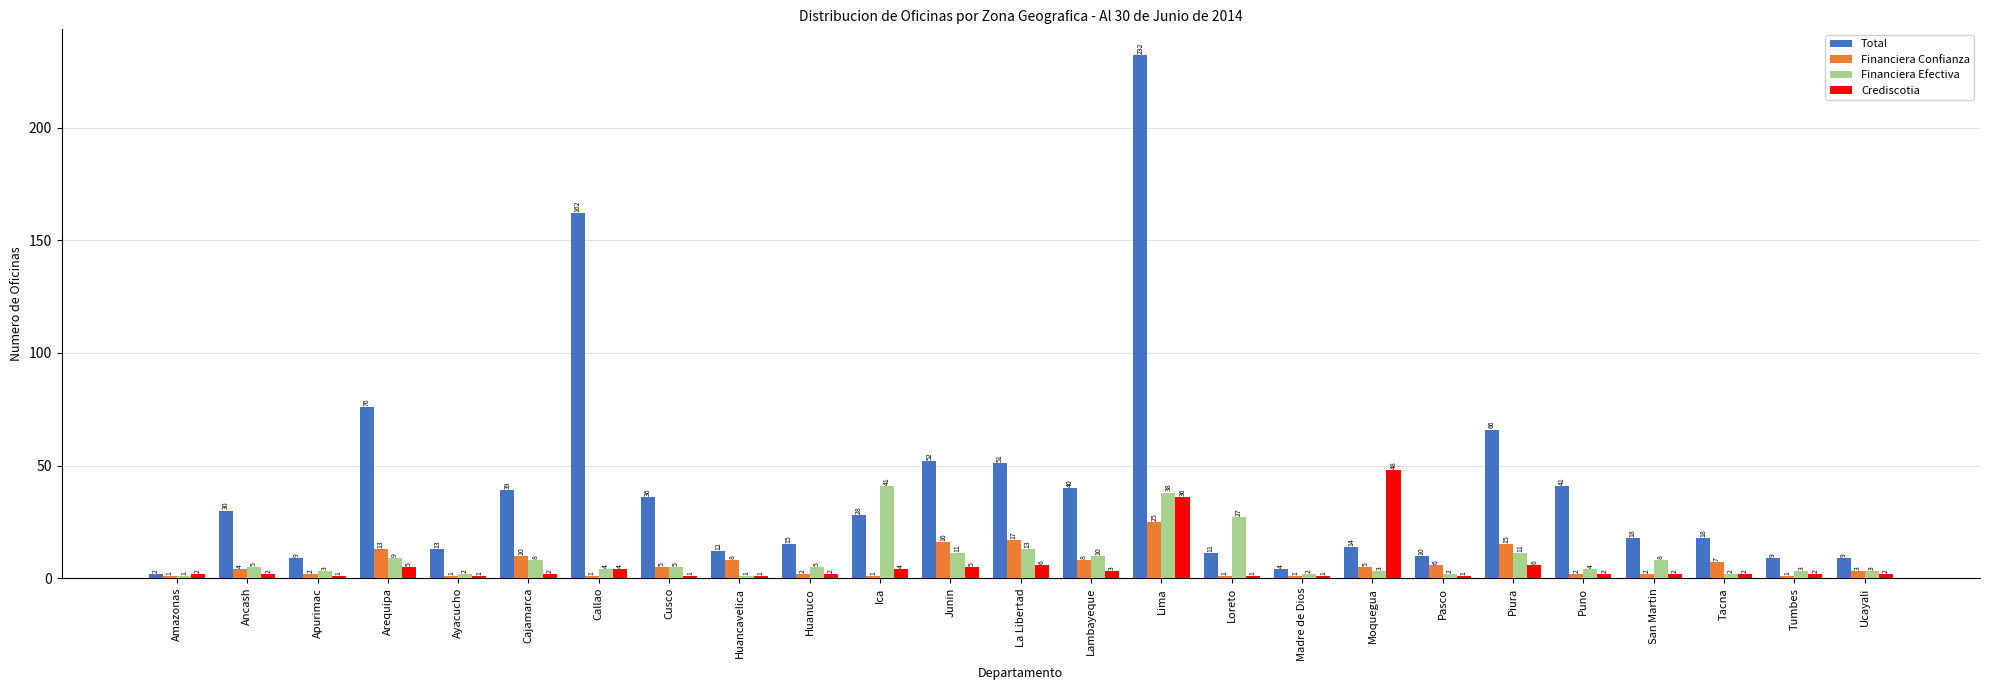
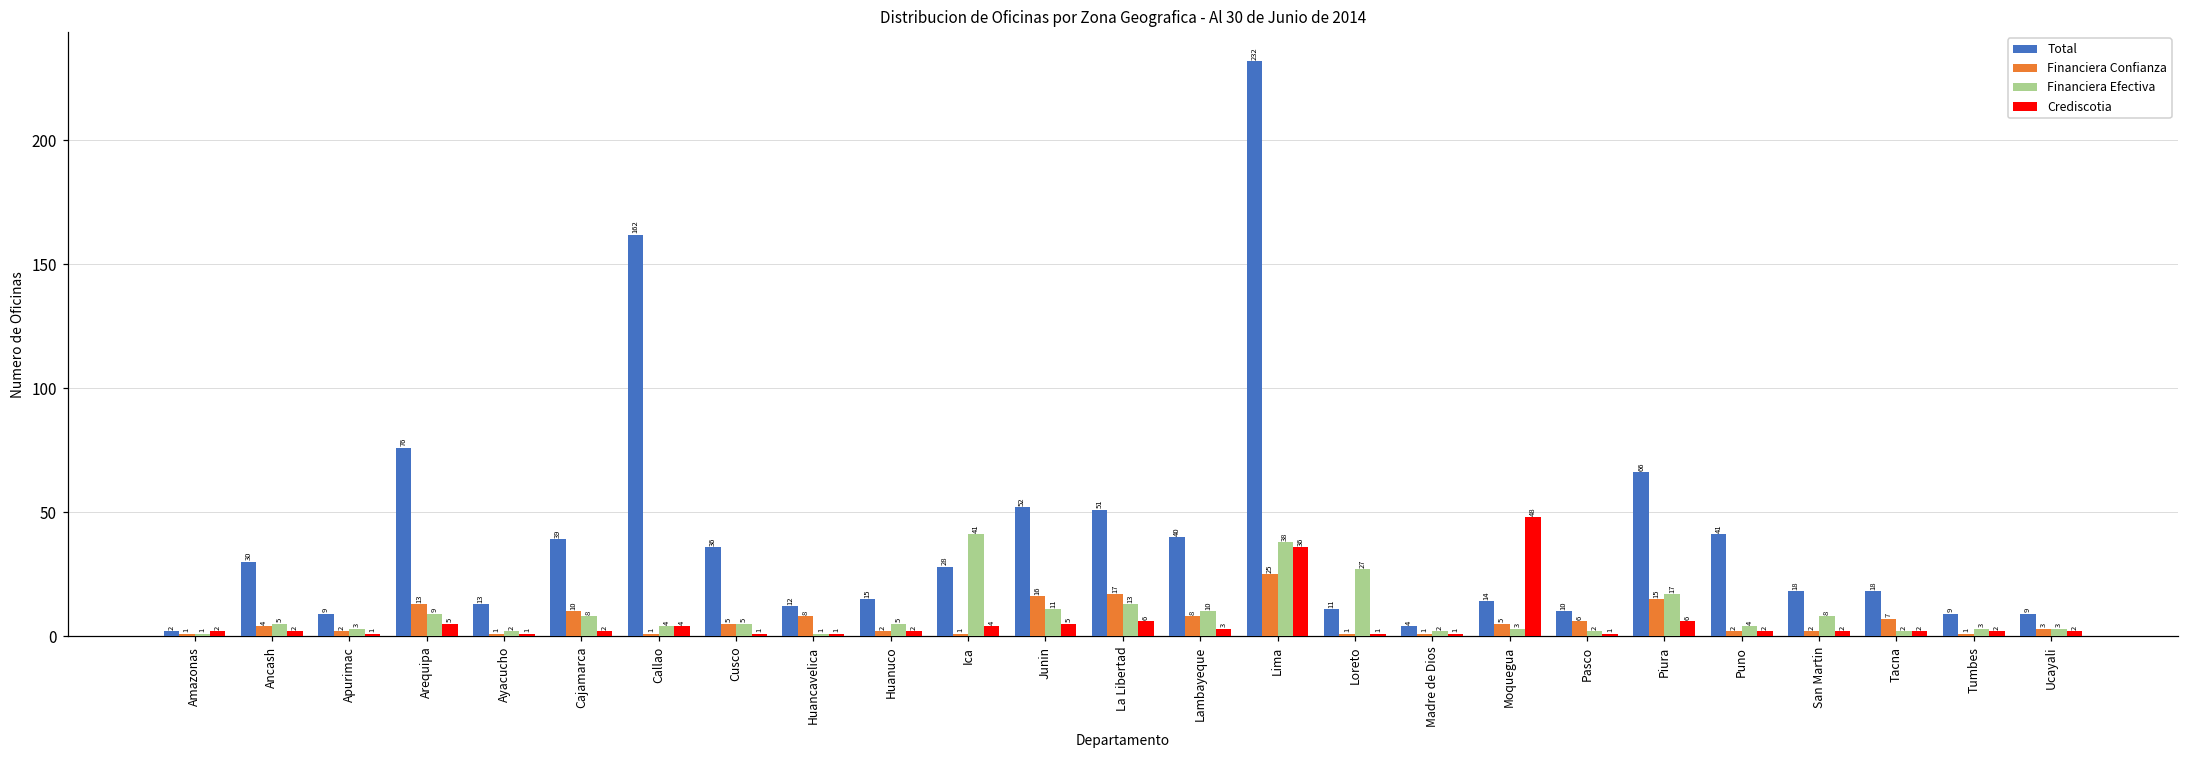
  {
    "Total": {
      "Amazonas": 2,
      "Ancash": 30,
      "Apurimac": 9,
      "Arequipa": 76,
      "Ayacucho": 13,
      "Cajamarca": 39,
      "Callao": 162,
      "Cusco": 36,
      "Huancavelica": 12,
      "Huanuco": 15,
      "Ica": 28,
      "Junin": 52,
      "La Libertad": 51,
      "Lambayeque": 40,
      "Lima": 232,
      "Loreto": 11,
      "Madre de Dios": 4,
      "Moquegua": 14,
      "Pasco": 10,
      "Piura": 66,
      "Puno": 41,
      "San Martin": 18,
      "Tacna": 18,
      "Tumbes": 9,
      "Ucayali": 9
    },
    "Financiera Confianza": {
      "Amazonas": 1,
      "Ancash": 4,
      "Apurimac": 2,
      "Arequipa": 13,
      "Ayacucho": 1,
      "Cajamarca": 10,
      "Callao": 1,
      "Cusco": 5,
      "Huancavelica": 8,
      "Huanuco": 2,
      "Ica": 1,
      "Junin": 16,
      "La Libertad": 17,
      "Lambayeque": 8,
      "Lima": 25,
      "Loreto": 1,
      "Madre de Dios": 1,
      "Moquegua": 5,
      "Pasco": 6,
      "Piura": 15,
      "Puno": 2,
      "San Martin": 2,
      "Tacna": 7,
      "Tumbes": 1,
      "Ucayali": 3
    },
    "Financiera Efectiva": {
      "Amazonas": 1,
      "Ancash": 5,
      "Apurimac": 3,
      "Arequipa": 9,
      "Ayacucho": 2,
      "Cajamarca": 8,
      "Callao": 4,
      "Cusco": 5,
      "Huancavelica": 1,
      "Huanuco": 5,
      "Ica": 41,
      "Junin": 11,
      "La Libertad": 13,
      "Lambayeque": 10,
      "Lima": 38,
      "Loreto": 27,
      "Madre de Dios": 2,
      "Moquegua": 3,
      "Pasco": 2,
-     "Piura": 11,
+     "Piura": 17,
      "Puno": 4,
      "San Martin": 8,
      "Tacna": 2,
      "Tumbes": 3,
      "Ucayali": 3
    },
    "Crediscotia": {
      "Amazonas": 2,
      "Ancash": 2,
      "Apurimac": 1,
      "Arequipa": 5,
      "Ayacucho": 1,
      "Cajamarca": 2,
      "Callao": 4,
      "Cusco": 1,
      "Huancavelica": 1,
      "Huanuco": 2,
      "Ica": 4,
      "Junin": 5,
      "La Libertad": 6,
      "Lambayeque": 3,
      "Lima": 36,
      "Loreto": 1,
      "Madre de Dios": 1,
      "Moquegua": 48,
      "Pasco": 1,
      "Piura": 6,
      "Puno": 2,
      "San Martin": 2,
      "Tacna": 2,
      "Tumbes": 2,
      "Ucayali": 2
    }
  }
